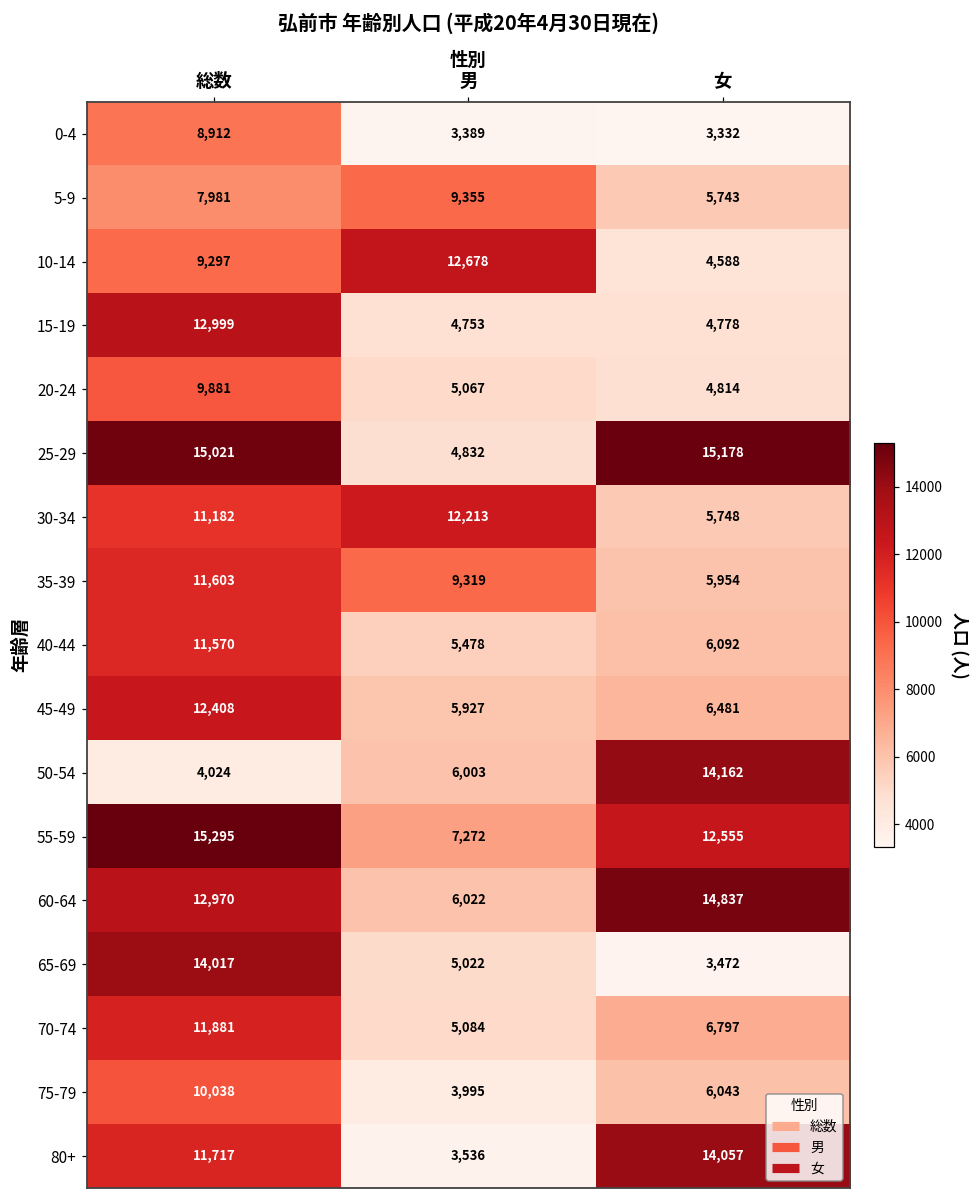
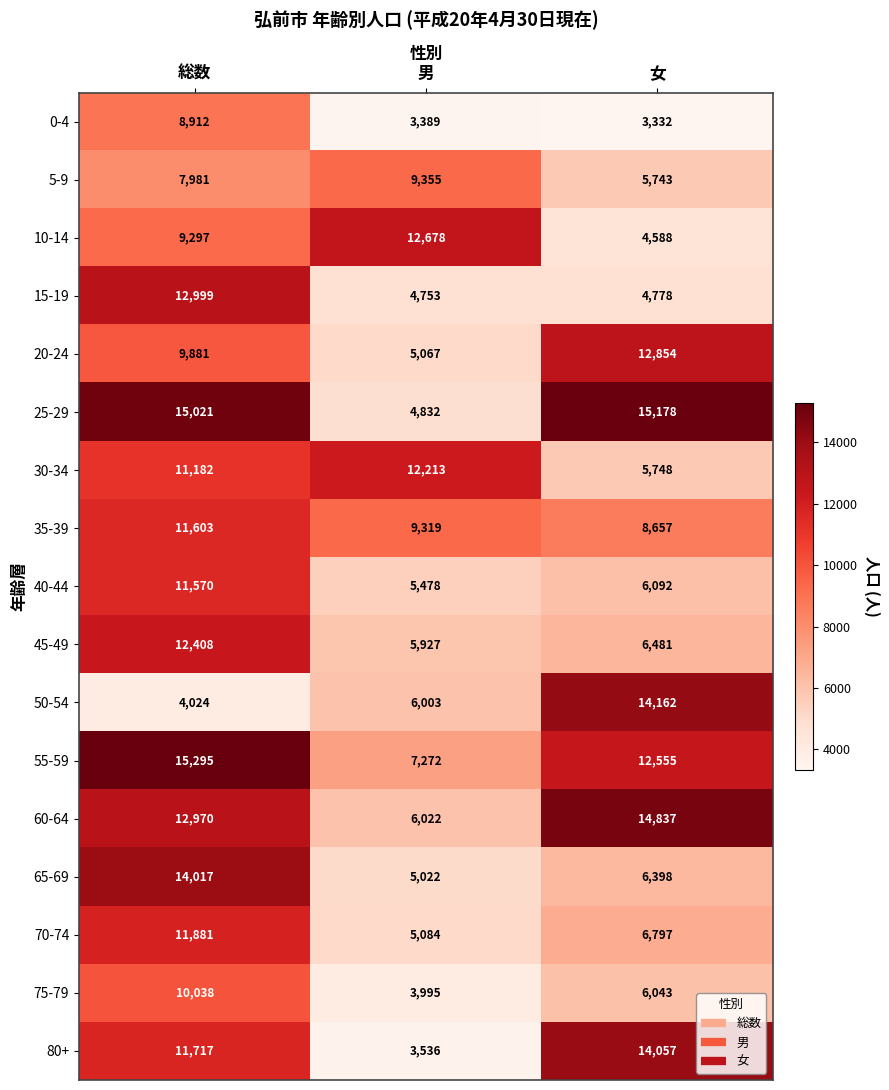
  {
    "0-4": {
      "総数": "8,912",
      "男": "3,389",
      "女": "3,332"
    },
    "5-9": {
      "総数": "7,981",
      "男": "9,355",
      "女": "5,743"
    },
    "10-14": {
      "総数": "9,297",
      "男": "12,678",
      "女": "4,588"
    },
    "15-19": {
      "総数": "12,999",
      "男": "4,753",
      "女": "4,778"
    },
    "20-24": {
      "総数": "9,881",
      "男": "5,067",
-     "女": "4,814"
+     "女": "12,854"
    },
    "25-29": {
      "総数": "15,021",
      "男": "4,832",
      "女": "15,178"
    },
    "30-34": {
      "総数": "11,182",
      "男": "12,213",
      "女": "5,748"
    },
    "35-39": {
      "総数": "11,603",
      "男": "9,319",
-     "女": "5,954"
+     "女": "8,657"
    },
    "40-44": {
      "総数": "11,570",
      "男": "5,478",
      "女": "6,092"
    },
    "45-49": {
      "総数": "12,408",
      "男": "5,927",
      "女": "6,481"
    },
    "50-54": {
      "総数": "4,024",
      "男": "6,003",
      "女": "14,162"
    },
    "55-59": {
      "総数": "15,295",
      "男": "7,272",
      "女": "12,555"
    },
    "60-64": {
      "総数": "12,970",
      "男": "6,022",
      "女": "14,837"
    },
    "65-69": {
      "総数": "14,017",
      "男": "5,022",
-     "女": "3,472"
+     "女": "6,398"
    },
    "70-74": {
      "総数": "11,881",
      "男": "5,084",
      "女": "6,797"
    },
    "75-79": {
      "総数": "10,038",
      "男": "3,995",
      "女": "6,043"
    },
    "80+": {
      "総数": "11,717",
      "男": "3,536",
      "女": "14,057"
    }
  }
